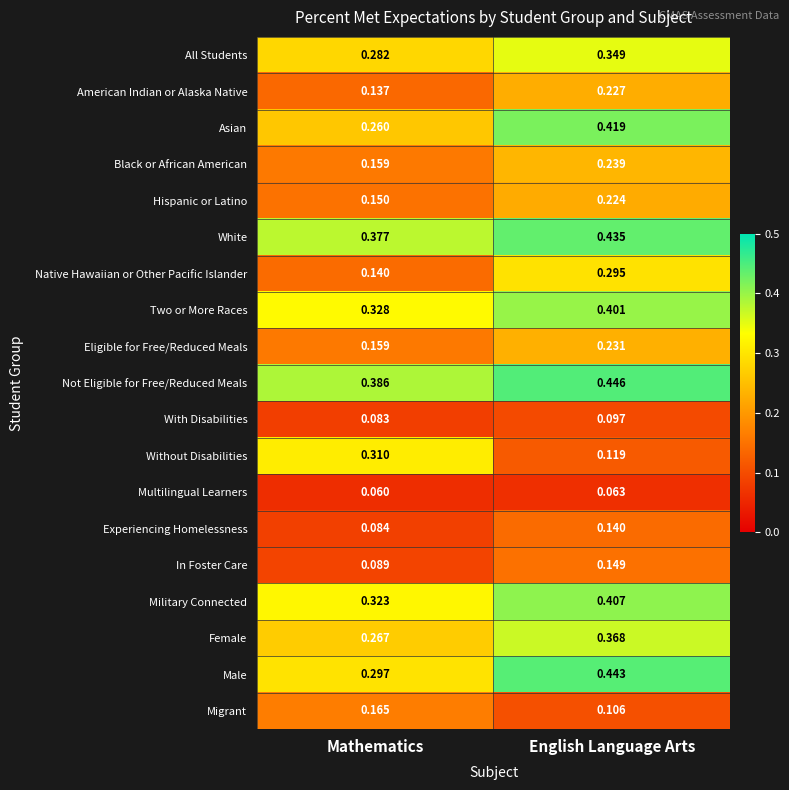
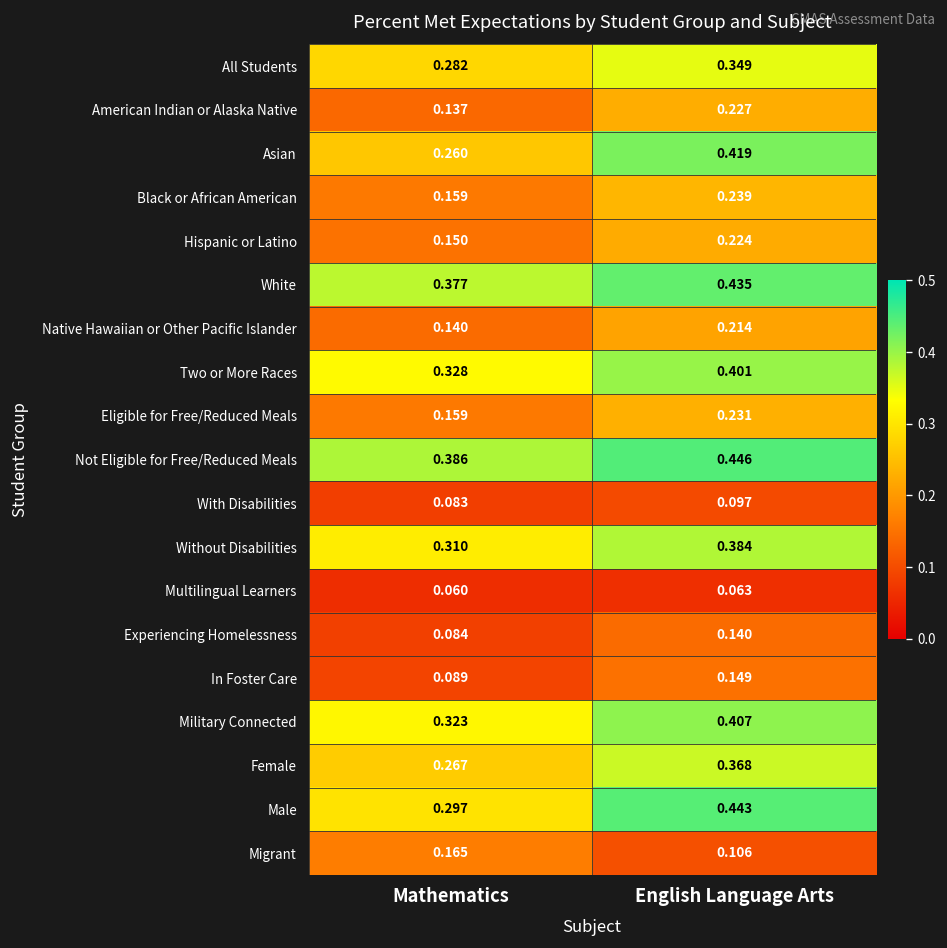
  {
    "All Students": {
      "Mathematics": 0.282,
      "English Language Arts": 0.349
    },
    "American Indian or Alaska Native": {
      "Mathematics": 0.137,
      "English Language Arts": 0.227
    },
    "Asian": {
      "Mathematics": 0.260,
      "English Language Arts": 0.419
    },
    "Black or African American": {
      "Mathematics": 0.159,
      "English Language Arts": 0.239
    },
    "Hispanic or Latino": {
      "Mathematics": 0.150,
      "English Language Arts": 0.224
    },
    "White": {
      "Mathematics": 0.377,
      "English Language Arts": 0.435
    },
    "Native Hawaiian or Other Pacific Islander": {
      "Mathematics": 0.140,
-     "English Language Arts": 0.295
+     "English Language Arts": 0.214
    },
    "Two or More Races": {
      "Mathematics": 0.328,
      "English Language Arts": 0.401
    },
    "Eligible for Free/Reduced Meals": {
      "Mathematics": 0.159,
      "English Language Arts": 0.231
    },
    "Not Eligible for Free/Reduced Meals": {
      "Mathematics": 0.386,
      "English Language Arts": 0.446
    },
    "With Disabilities": {
      "Mathematics": 0.083,
      "English Language Arts": 0.097
    },
    "Without Disabilities": {
      "Mathematics": 0.310,
-     "English Language Arts": 0.119
+     "English Language Arts": 0.384
    },
    "Multilingual Learners": {
      "Mathematics": 0.060,
      "English Language Arts": 0.063
    },
    "Experiencing Homelessness": {
      "Mathematics": 0.084,
      "English Language Arts": 0.140
    },
    "In Foster Care": {
      "Mathematics": 0.089,
      "English Language Arts": 0.149
    },
    "Military Connected": {
      "Mathematics": 0.323,
      "English Language Arts": 0.407
    },
    "Female": {
      "Mathematics": 0.267,
      "English Language Arts": 0.368
    },
    "Male": {
      "Mathematics": 0.297,
      "English Language Arts": 0.443
    },
    "Migrant": {
      "Mathematics": 0.165,
      "English Language Arts": 0.106
    }
  }
